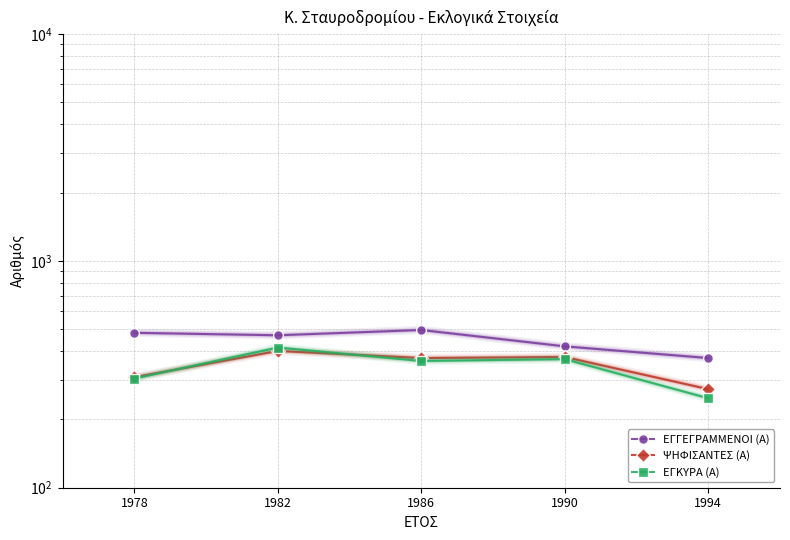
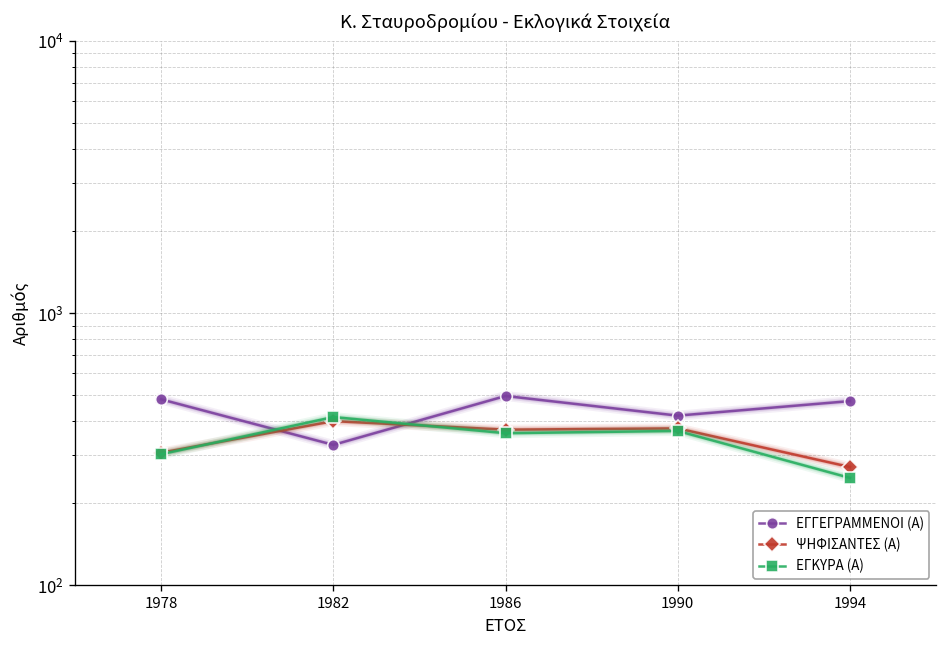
  {
    "ΕΓΓΕΓΡΑΜΜΕΝΟΙ (Α)": {
      "1978": 480,
-     "1982": 470,
+     "1982": 330,
      "1986": 500,
      "1990": 420,
-     "1994": 370
+     "1994": 480
    },
    "ΨΗΦΙΣΑΝΤΕΣ (Α)": {
      "1982": 400,
      "1986": 370,
      "1994": 270
    },
    "ΕΓΚΥΡΑ (Α)": {
      "1982": 420,
      "1986": 360,
      "1994": 250
    }
  }
